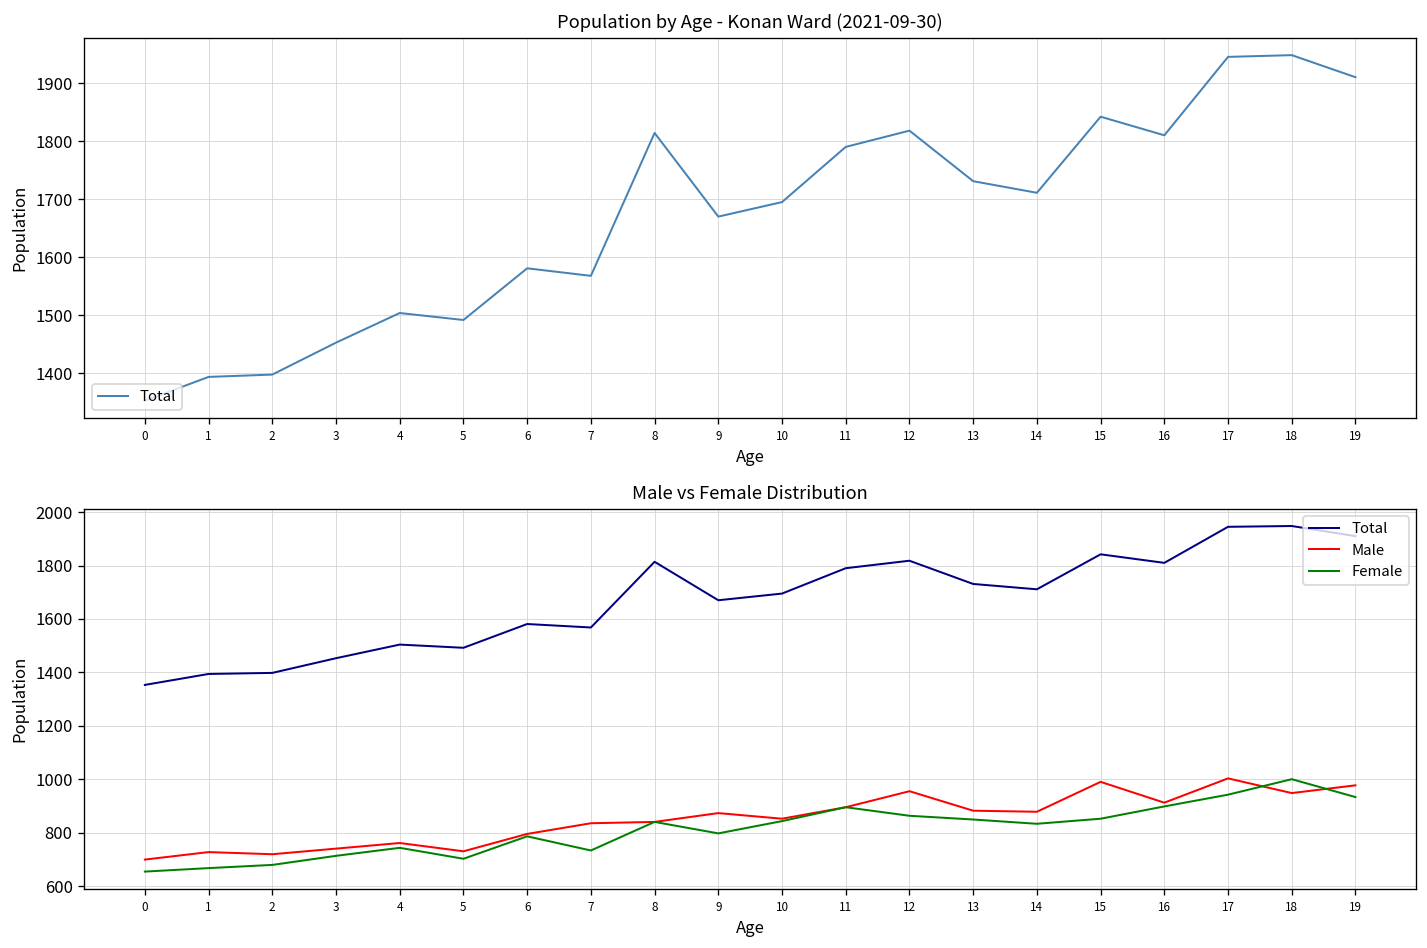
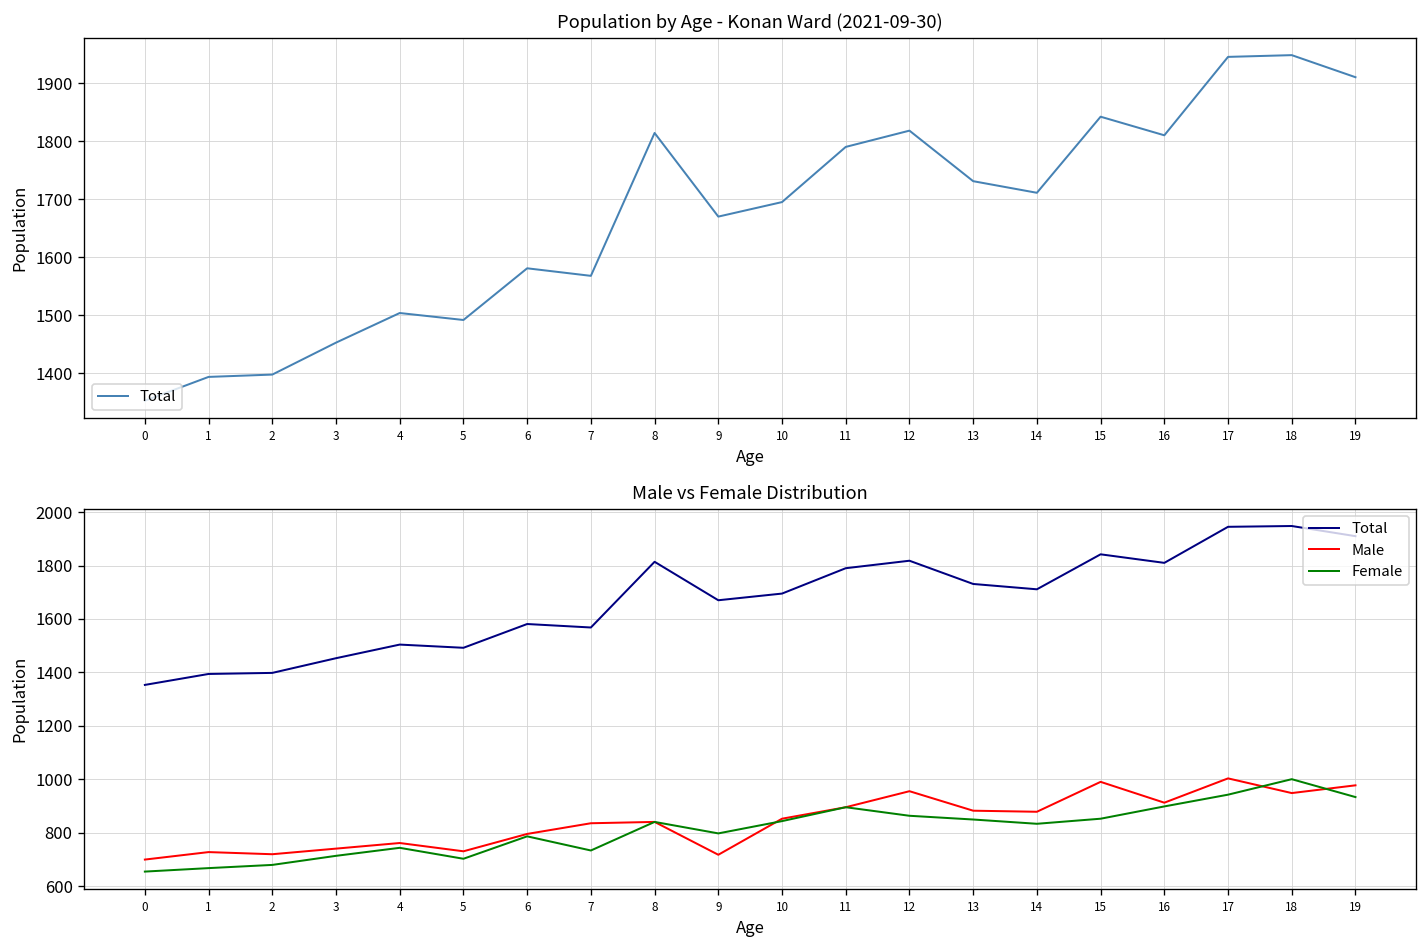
  {
    "Population by Age - Konan Ward (2021-09-30)": {
      "1": 1390,
      "2": 1400,
      "3": 1450,
      "4": 1500,
      "5": 1490,
      "6": 1580,
      "7": 1570,
      "8": 1810,
      "9": 1670,
      "10": 1700,
      "11": 1790,
      "12": 1820,
      "13": 1730,
      "14": 1710,
      "15": 1840,
      "16": 1810,
      "17": 1950,
      "18": 1950,
      "19": 1910
    },
    "Male vs Female Distribution": {
      "Total": {
        "0": 1350,
        "1": 1390,
        "2": 1400,
        "3": 1450,
        "4": 1500,
        "5": 1490,
        "6": 1580,
        "7": 1570,
        "8": 1810,
        "9": 1670,
        "10": 1700,
        "11": 1790,
        "12": 1820,
        "13": 1730,
        "14": 1710,
        "15": 1840,
        "16": 1810,
        "17": 1950,
        "18": 1950
      },
      "Male": {
        "0": 700,
        "1": 730,
        "2": 720,
        "3": 740,
        "4": 760,
        "5": 730,
        "7": 840,
-       "9": 870,
+       "9": 720,
        "12": 960,
        "13": 880,
        "14": 880,
        "15": 990,
        "16": 910,
        "17": 1000,
        "18": 950,
        "19": 980
      },
      "Female": {
        "0": 650,
        "1": 670,
        "2": 680,
        "3": 710,
        "4": 740,
        "5": 700,
        "7": 730,
        "9": 800,
        "12": 860,
        "13": 850,
        "14": 830,
        "15": 850,
        "16": 900,
        "17": 940,
        "18": 1000,
        "19": 930
      }
    }
  }
